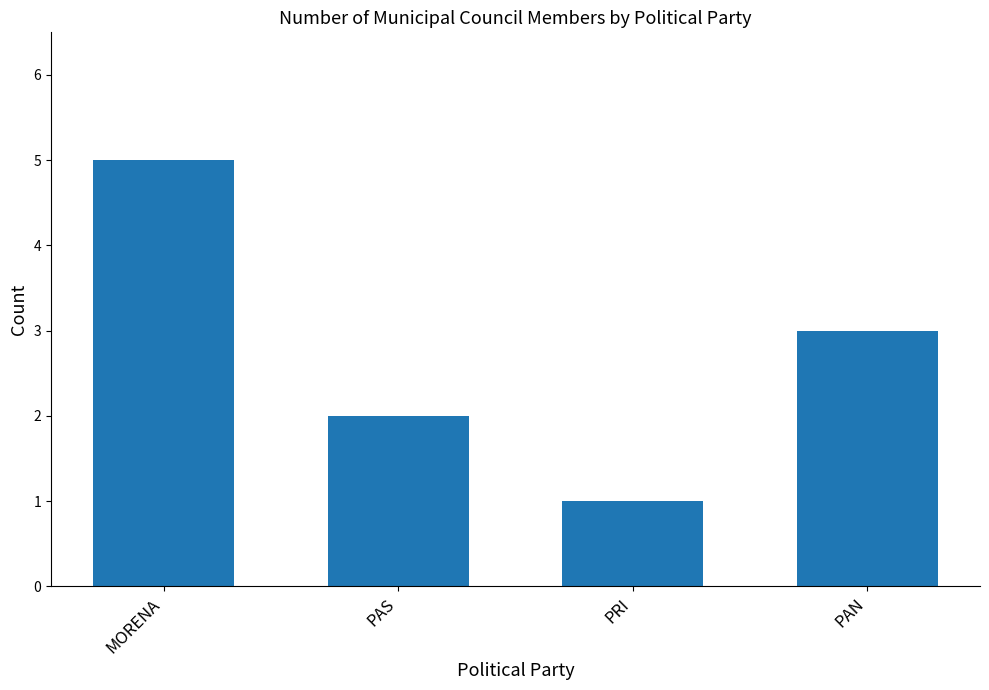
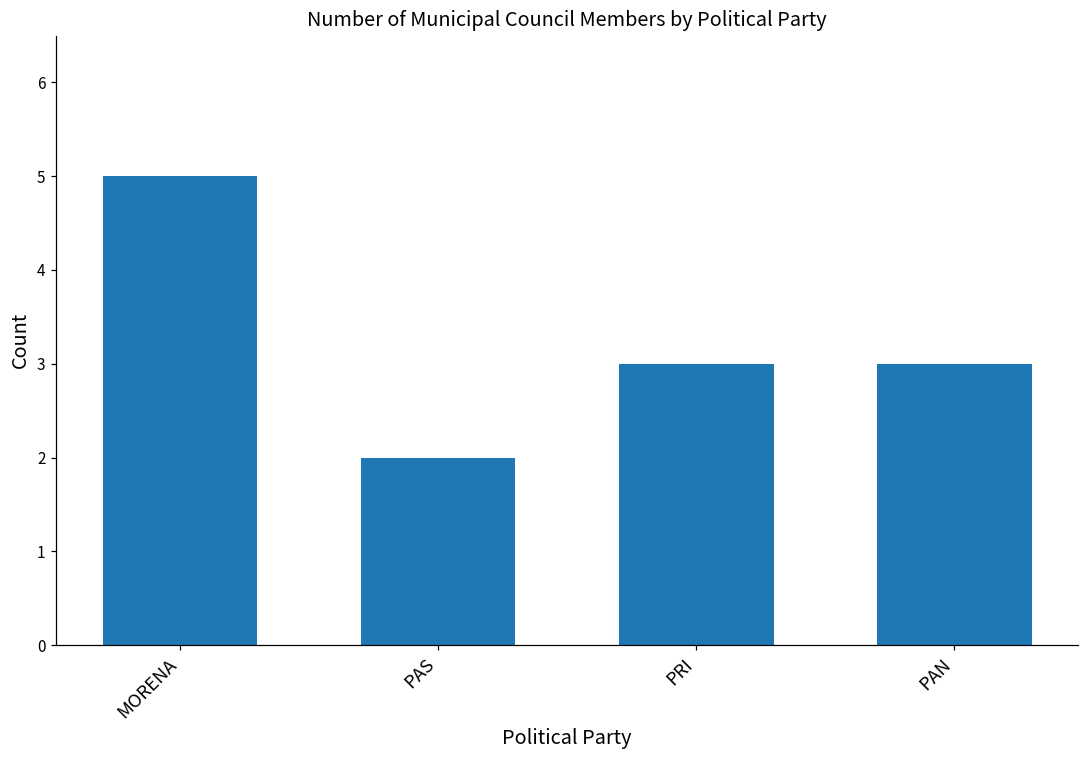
  {
    "MORENA": 5,
    "PAS": 2,
-   "PRI": 1,
+   "PRI": 3,
    "PAN": 3
  }
